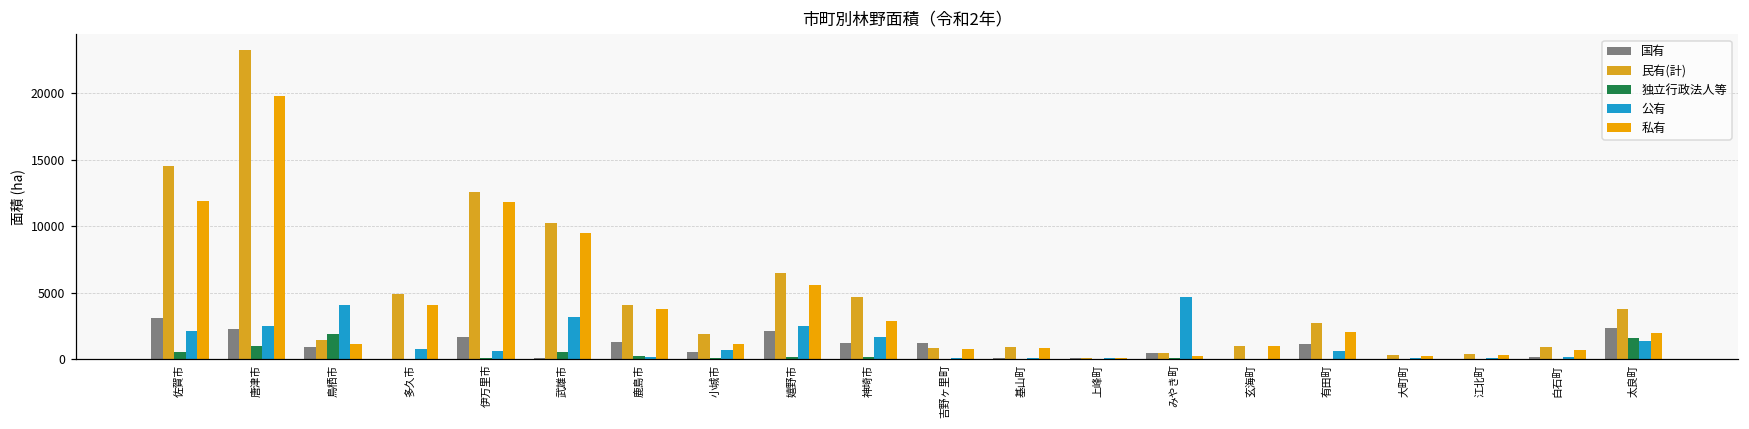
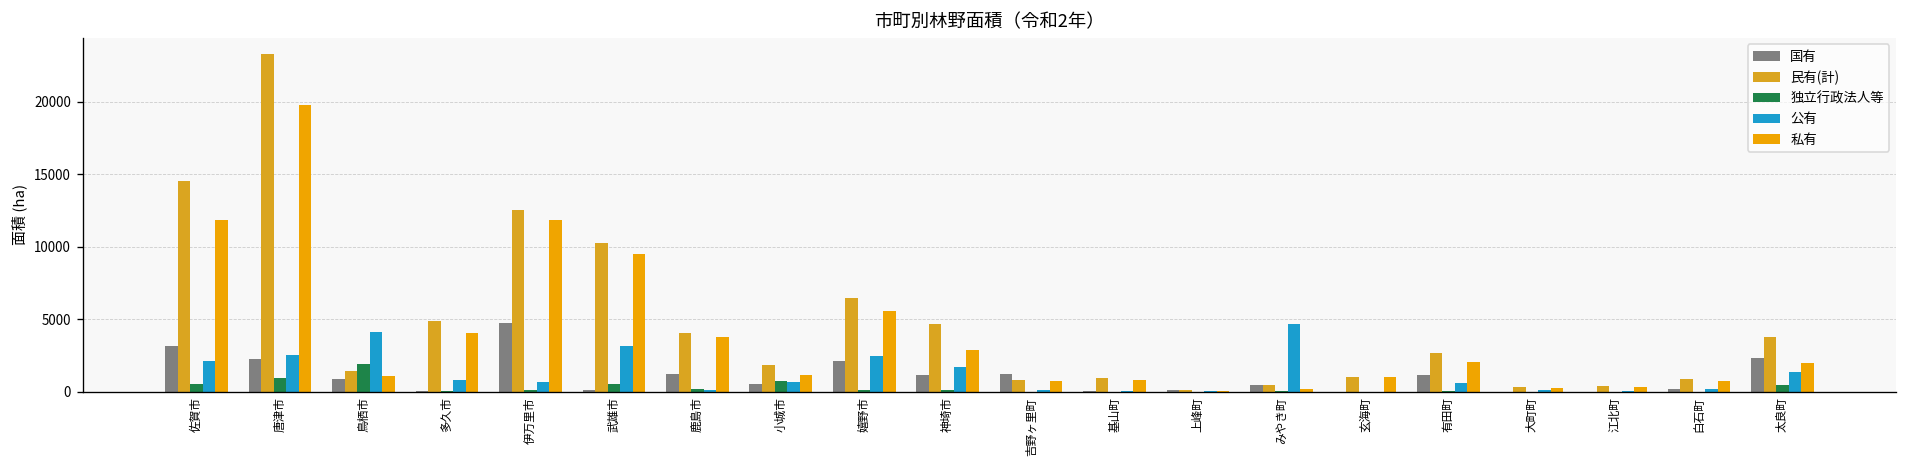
  {
    "国有": {
      "佐賀市": 3100,
      "唐津市": 2200,
      "鳥栖市": 900,
-     "伊万里市": 1700,
+     "伊万里市": 4700,
      "鹿島市": 1300,
      "小城市": 500,
      "嬉野市": 2100,
      "神埼市": 1200,
      "吉野ヶ里町": 1200,
      "みやき町": 500,
      "玄海町": 0,
      "有田町": 1200,
      "大町町": 0,
      "江北町": 0,
      "太良町": 2300
    },
    "独立行政法人等": {
      "佐賀市": 600,
      "唐津市": 1000,
      "鳥栖市": 1900,
      "武雄市": 500,
-     "小城市": 100,
+     "小城市": 800,
      "吉野ヶ里町": 0,
      "基山町": 0,
      "上峰町": 0,
      "玄海町": 0,
      "大町町": 0,
      "江北町": 0,
      "白石町": 0,
-     "太良町": 1600
+     "太良町": 500
    },
    "公有": {
      "佐賀市": 2100,
      "唐津市": 2500,
      "鳥栖市": 4100,
      "多久市": 800,
      "伊万里市": 600,
      "武雄市": 3200,
      "小城市": 700,
      "嬉野市": 2500,
      "神埼市": 1700,
      "みやき町": 4600,
      "有田町": 600,
      "太良町": 1300
    }
  }
